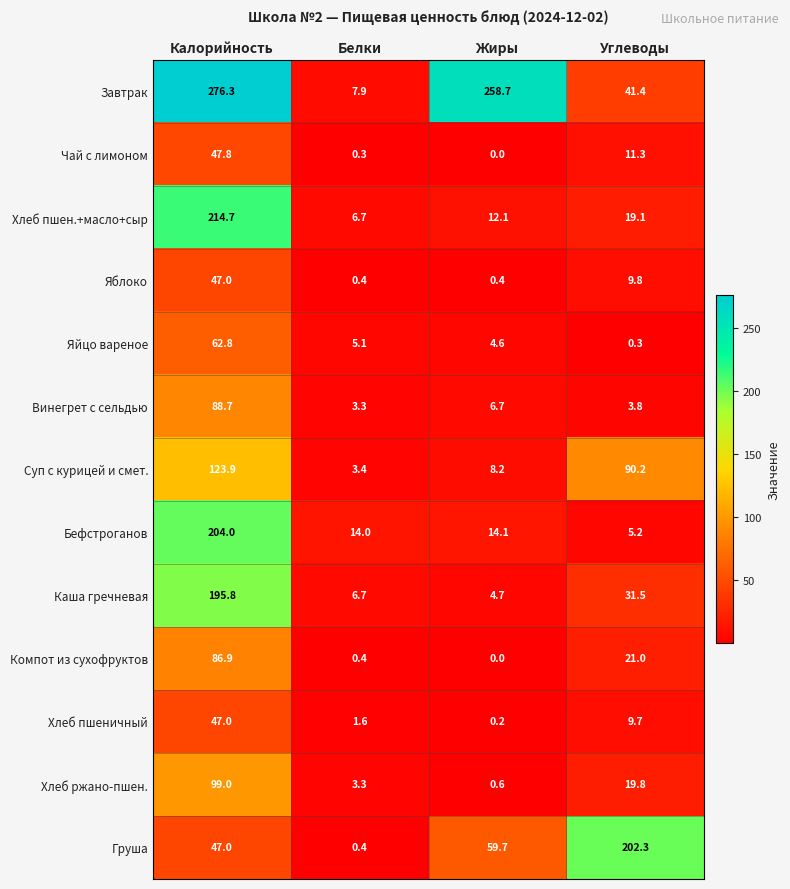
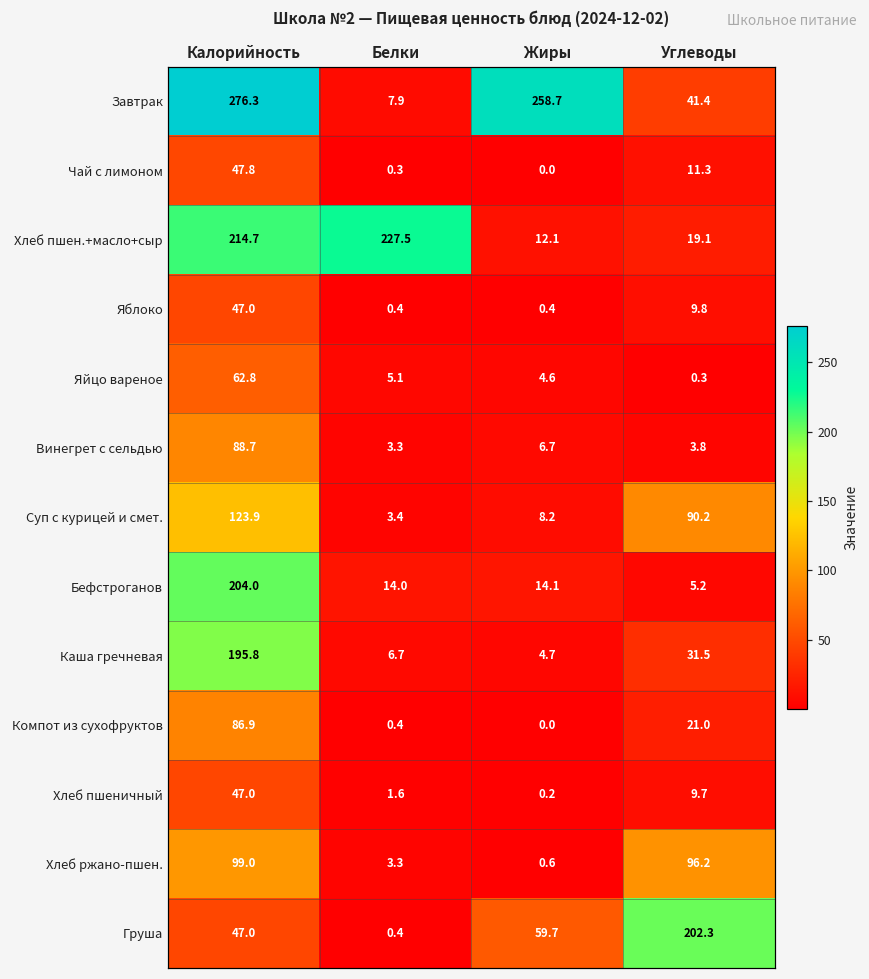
  {
    "Завтрак": {
      "Калорийность": 276.3,
      "Белки": 7.9,
      "Жиры": 258.7,
      "Углеводы": 41.4
    },
    "Чай с лимоном": {
      "Калорийность": 47.8,
      "Белки": 0.3,
      "Жиры": 0.0,
      "Углеводы": 11.3
    },
    "Хлеб пшен.+масло+сыр": {
      "Калорийность": 214.7,
-     "Белки": 6.7,
+     "Белки": 227.5,
      "Жиры": 12.1,
      "Углеводы": 19.1
    },
    "Яблоко": {
      "Калорийность": 47.0,
      "Белки": 0.4,
      "Жиры": 0.4,
      "Углеводы": 9.8
    },
    "Яйцо вареное": {
      "Калорийность": 62.8,
      "Белки": 5.1,
      "Жиры": 4.6,
      "Углеводы": 0.3
    },
    "Винегрет с сельдью": {
      "Калорийность": 88.7,
      "Белки": 3.3,
      "Жиры": 6.7,
      "Углеводы": 3.8
    },
    "Суп с курицей и смет.": {
      "Калорийность": 123.9,
      "Белки": 3.4,
      "Жиры": 8.2,
      "Углеводы": 90.2
    },
    "Бефстроганов": {
      "Калорийность": 204.0,
      "Белки": 14.0,
      "Жиры": 14.1,
      "Углеводы": 5.2
    },
    "Каша гречневая": {
      "Калорийность": 195.8,
      "Белки": 6.7,
      "Жиры": 4.7,
      "Углеводы": 31.5
    },
    "Компот из сухофруктов": {
      "Калорийность": 86.9,
      "Белки": 0.4,
      "Жиры": 0.0,
      "Углеводы": 21.0
    },
    "Хлеб пшеничный": {
      "Калорийность": 47.0,
      "Белки": 1.6,
      "Жиры": 0.2,
      "Углеводы": 9.7
    },
    "Хлеб ржано-пшен.": {
      "Калорийность": 99.0,
      "Белки": 3.3,
      "Жиры": 0.6,
-     "Углеводы": 19.8
+     "Углеводы": 96.2
    },
    "Груша": {
      "Калорийность": 47.0,
      "Белки": 0.4,
      "Жиры": 59.7,
      "Углеводы": 202.3
    }
  }
